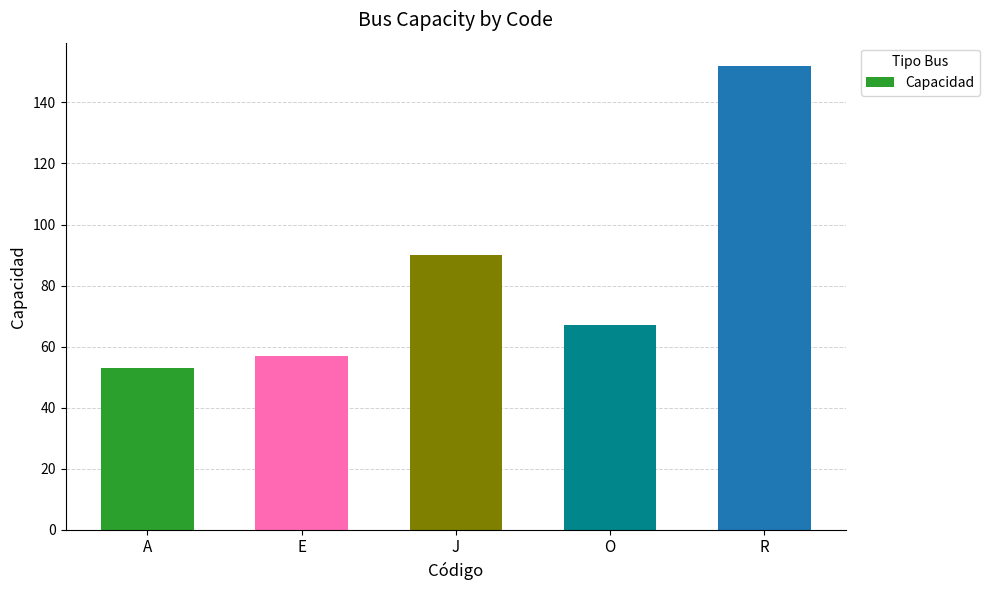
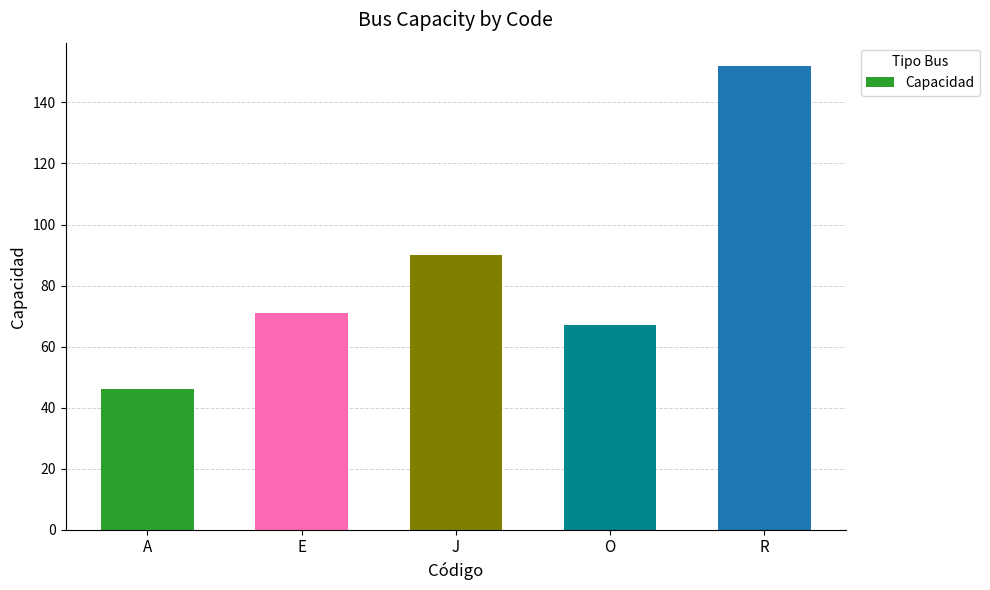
  {
-   "A": 53,
-   "E": 57,
+   "A": 46,
+   "E": 71,
    "J": 90,
    "O": 67,
    "R": 152
  }
